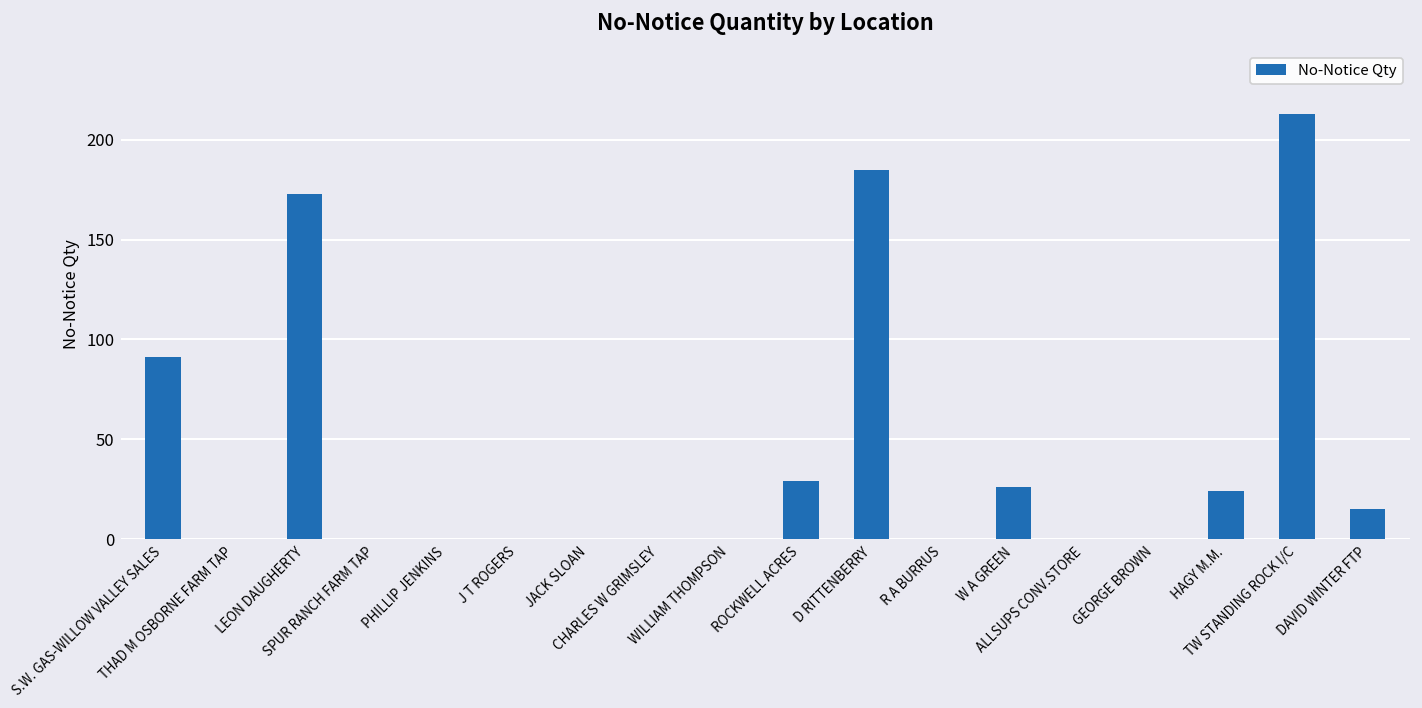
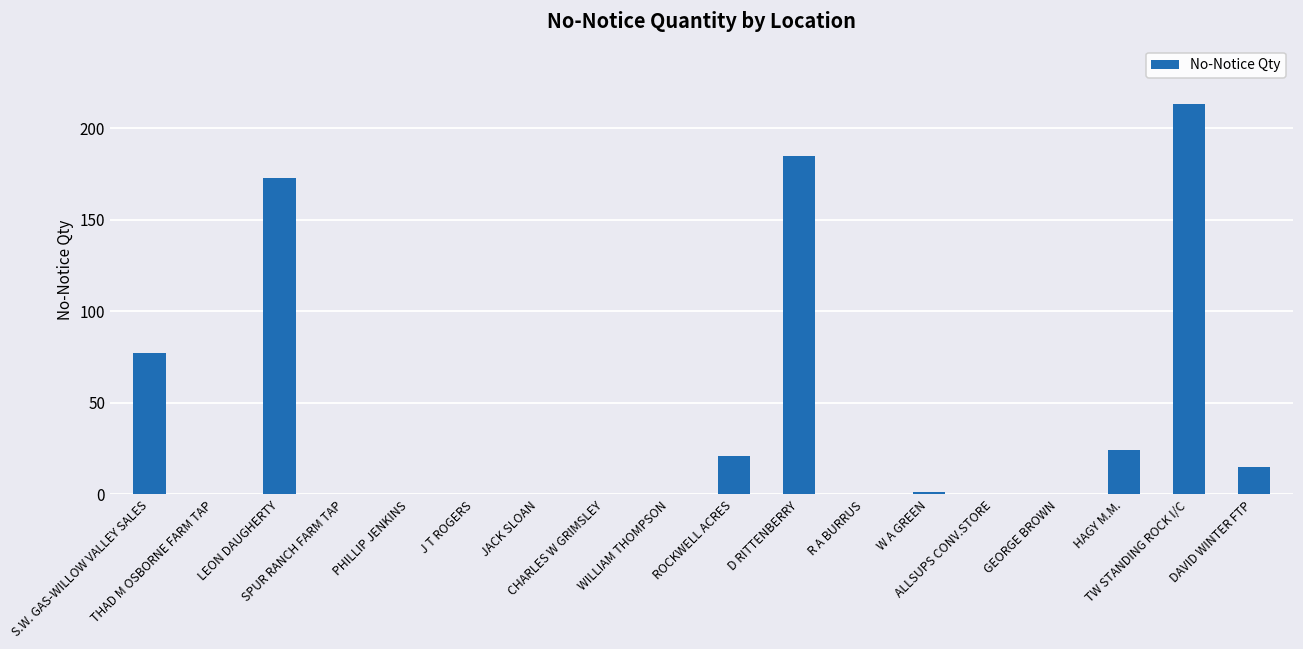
  {
-   "S.W. GAS-WILLOW VALLEY SALES": 91,
+   "S.W. GAS-WILLOW VALLEY SALES": 77,
    "THAD M OSBORNE FARM TAP": 0,
    "LEON DAUGHERTY": 173,
    "SPUR RANCH FARM TAP": 0,
    "PHILLIP JENKINS": 0,
    "J T ROGERS": 0,
    "JACK SLOAN": 0,
    "CHARLES W GRIMSLEY": 0,
    "WILLIAM THOMPSON": 0,
-   "ROCKWELL ACRES": 29,
+   "ROCKWELL ACRES": 21,
    "D RITTENBERRY": 185,
    "R A BURRUS": 0,
-   "W A GREEN": 26,
+   "W A GREEN": 1,
    "ALLSUPS CONV.STORE": 0,
    "GEORGE BROWN": 0,
    "HAGY M.M.": 24,
    "TW STANDING ROCK I/C": 213,
    "DAVID WINTER FTP": 15
  }
